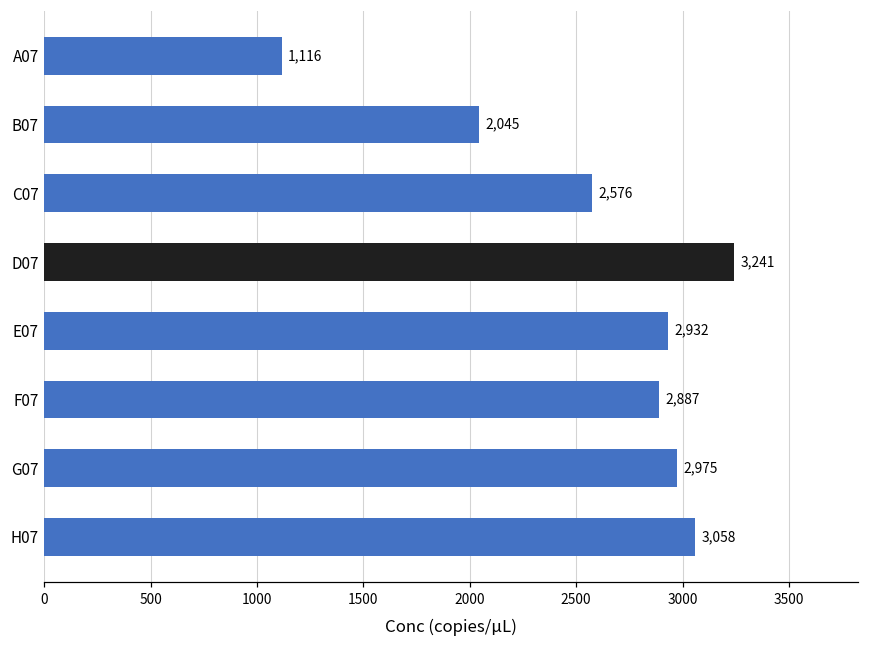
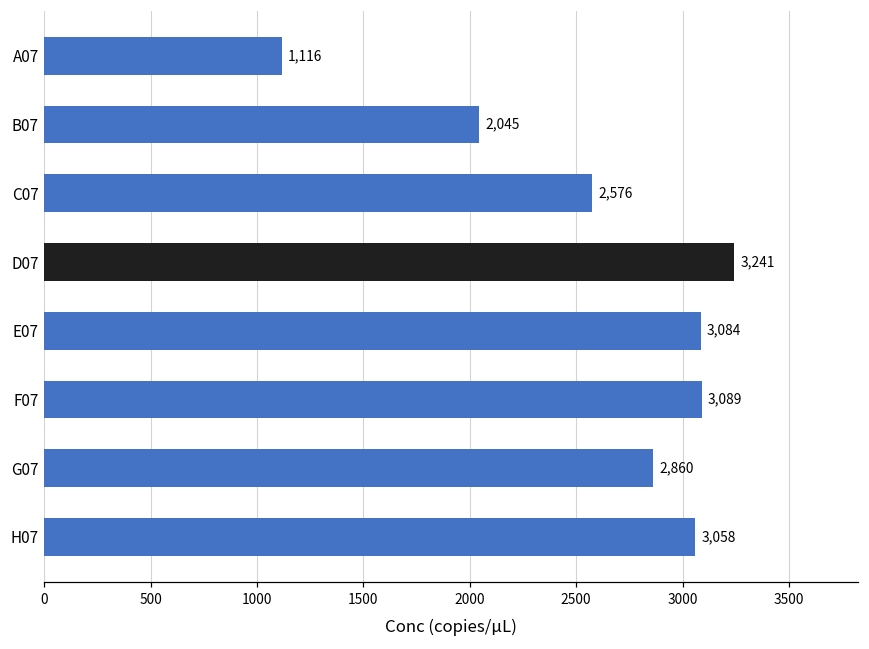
  {
    "A07": "1,116",
    "B07": "2,045",
    "C07": "2,576",
    "D07": "3,241",
-   "E07": "2,932",
-   "F07": "2,887",
-   "G07": "2,975",
+   "E07": "3,084",
+   "F07": "3,089",
+   "G07": "2,860",
    "H07": "3,058"
  }
